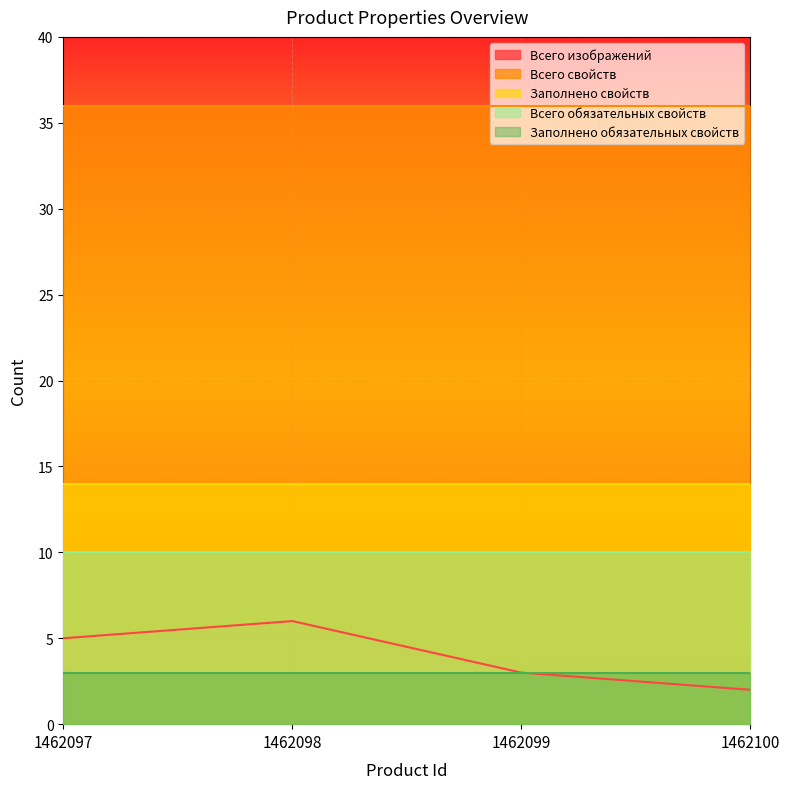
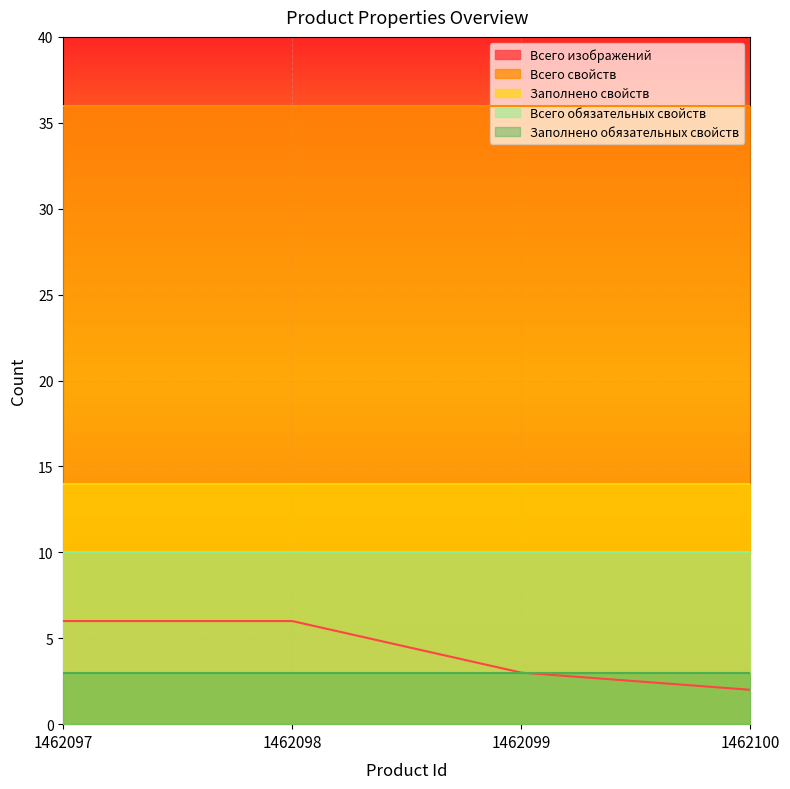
  {
    "Всего изображений": {
-     "1462097": 5,
+     "1462097": 6,
      "1462098": 6,
      "1462100": 2
    },
    "Всего свойств": {
      "1462097": 36,
      "1462098": 36,
      "1462100": 36
    },
    "Заполнено свойств": {
      "1462097": 14,
      "1462098": 14,
      "1462099": 14,
      "1462100": 14
    }
  }
